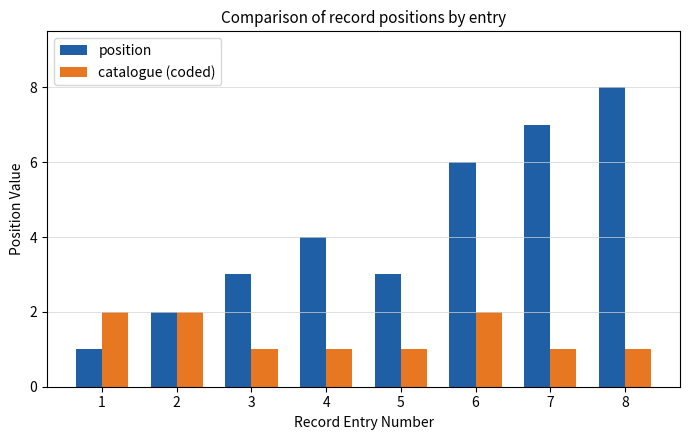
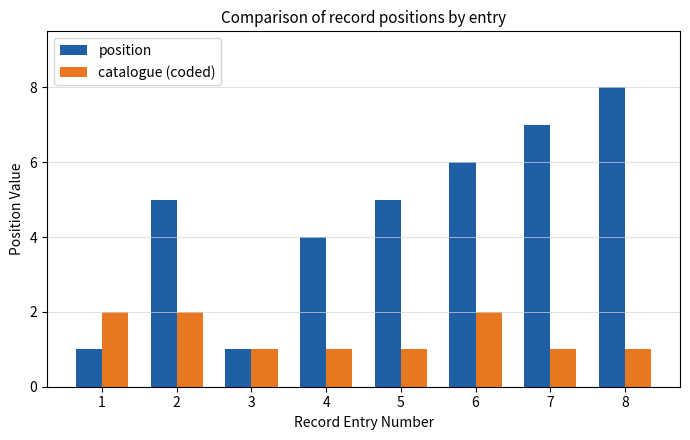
  {
    "position": {
      "1": 1,
-     "2": 2,
-     "3": 3,
+     "2": 5,
+     "3": 1,
      "4": 4,
-     "5": 3,
+     "5": 5,
      "6": 6,
      "7": 7,
      "8": 8
    },
    "catalogue (coded)": {
      "1": 2,
      "2": 2,
      "3": 1,
      "4": 1,
      "5": 1,
      "6": 2,
      "7": 1,
      "8": 1
    }
  }
